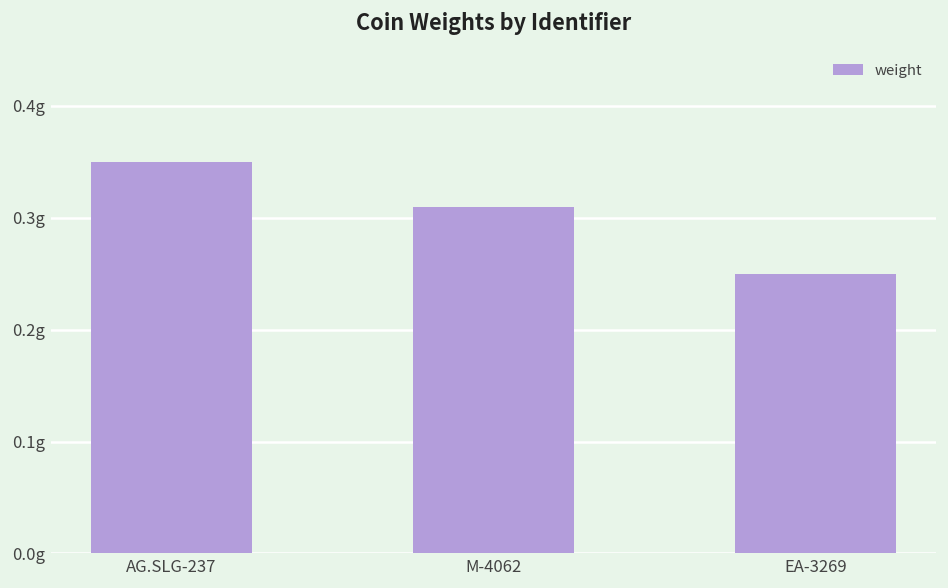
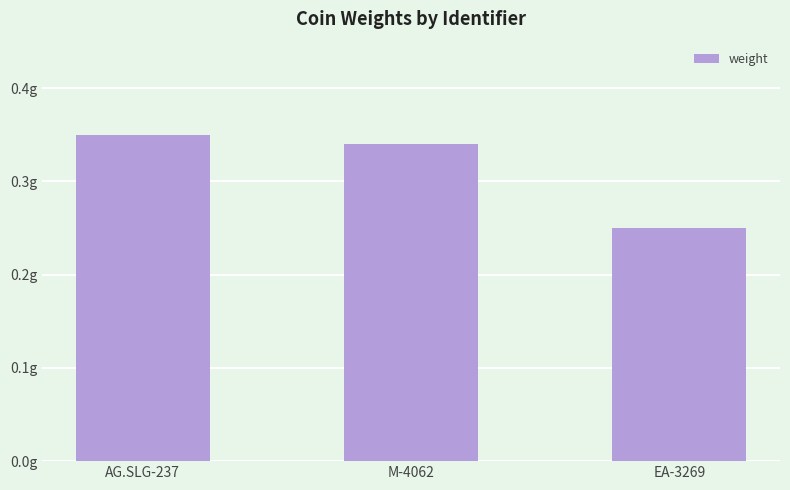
  {
    "AG.SLG-237": "0.35g",
-   "M-4062": "0.31g",
+   "M-4062": "0.34g",
    "EA-3269": "0.25g"
  }
